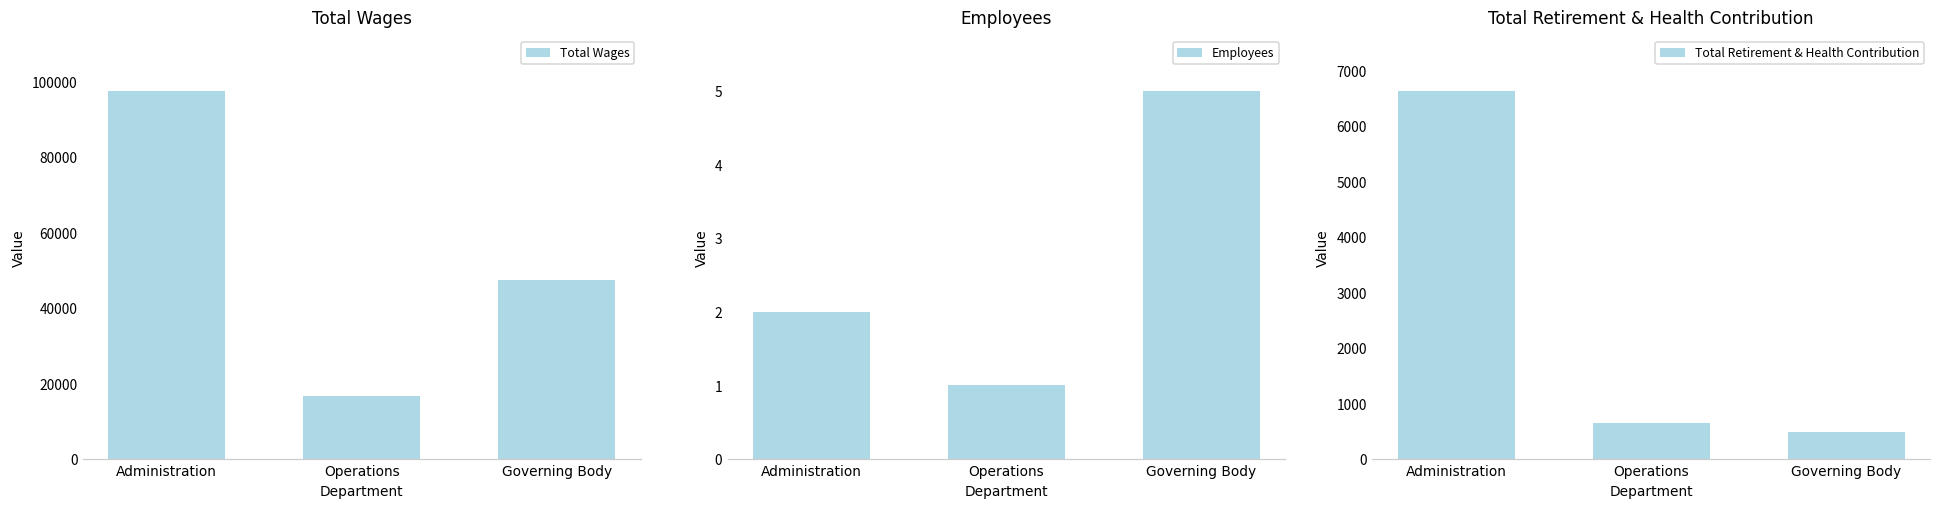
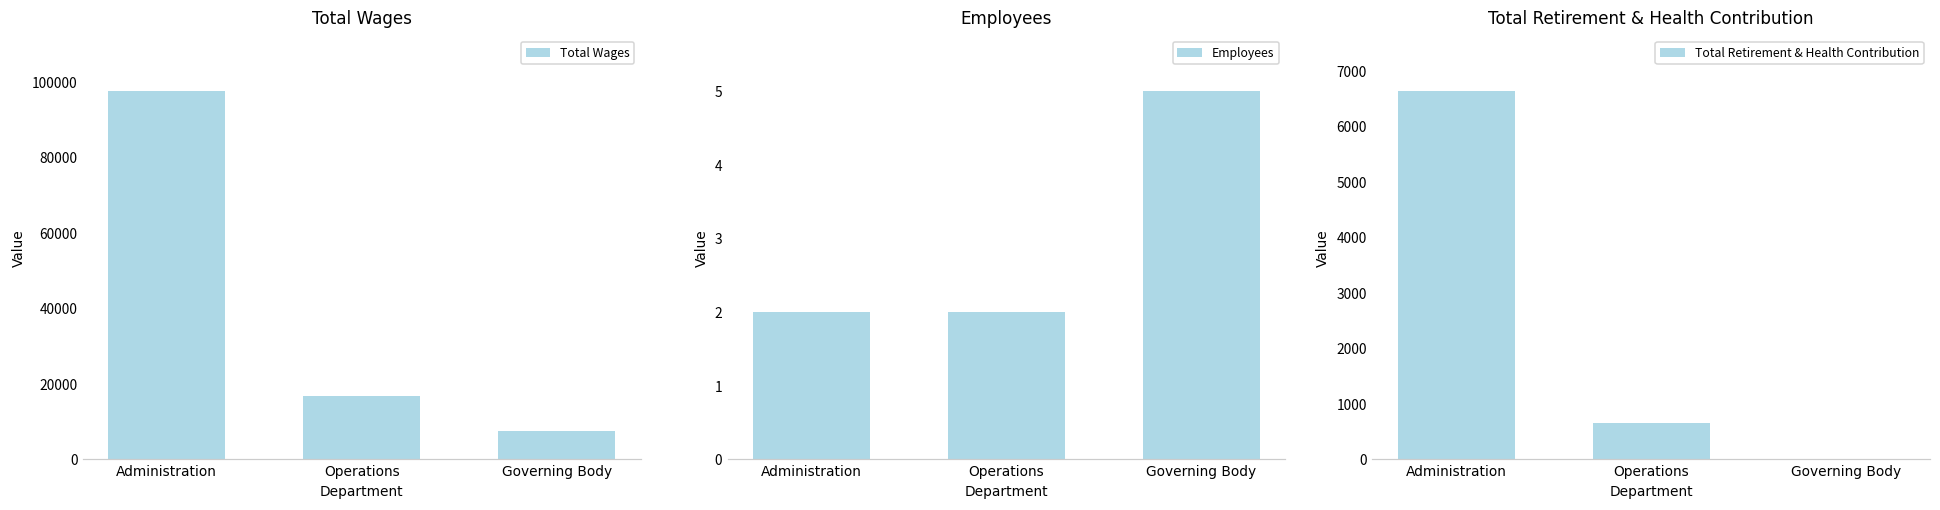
  {
    "Total Wages": {
      "Administration": 98000,
      "Operations": 17000,
-     "Governing Body": 47000
+     "Governing Body": 8000
    },
    "Employees": {
      "Administration": 2,
-     "Operations": 1,
+     "Operations": 2,
      "Governing Body": 5
    },
    "Total Retirement & Health Contribution": {
      "Administration": 6600,
      "Operations": 700,
-     "Governing Body": 500
+     "Governing Body": 0
    }
  }
